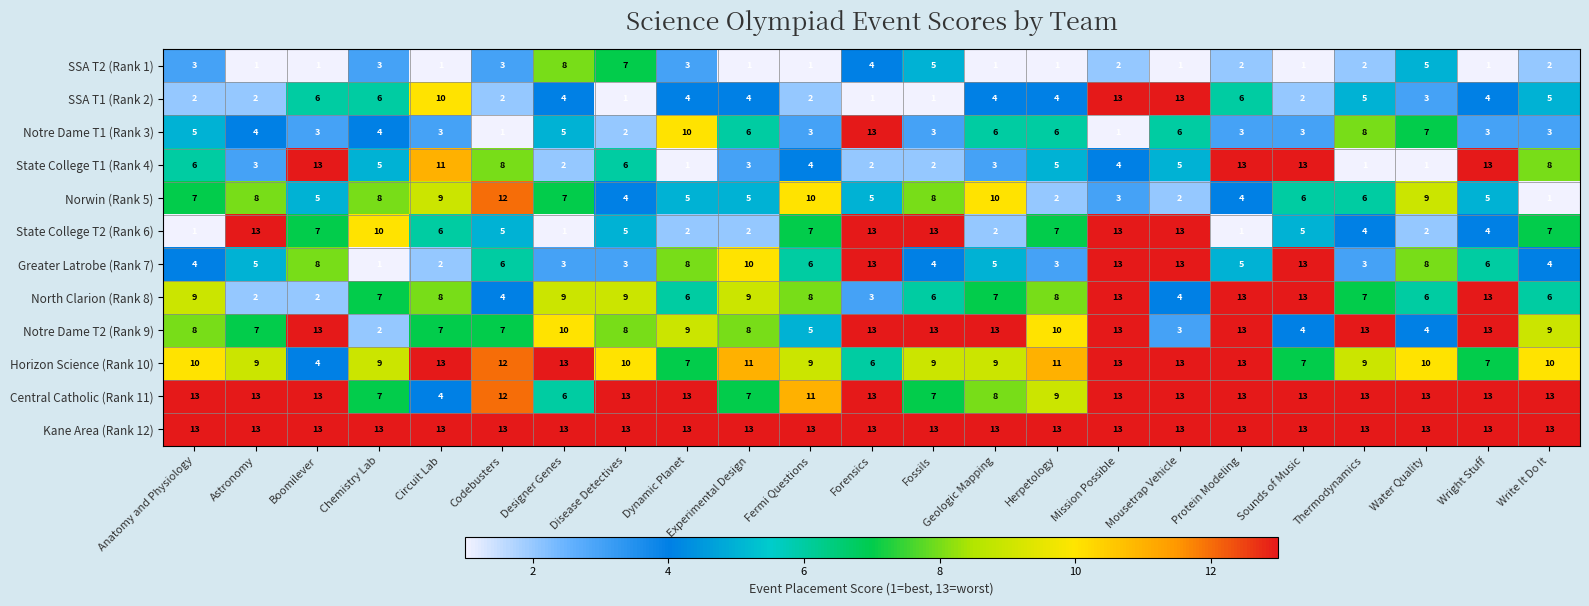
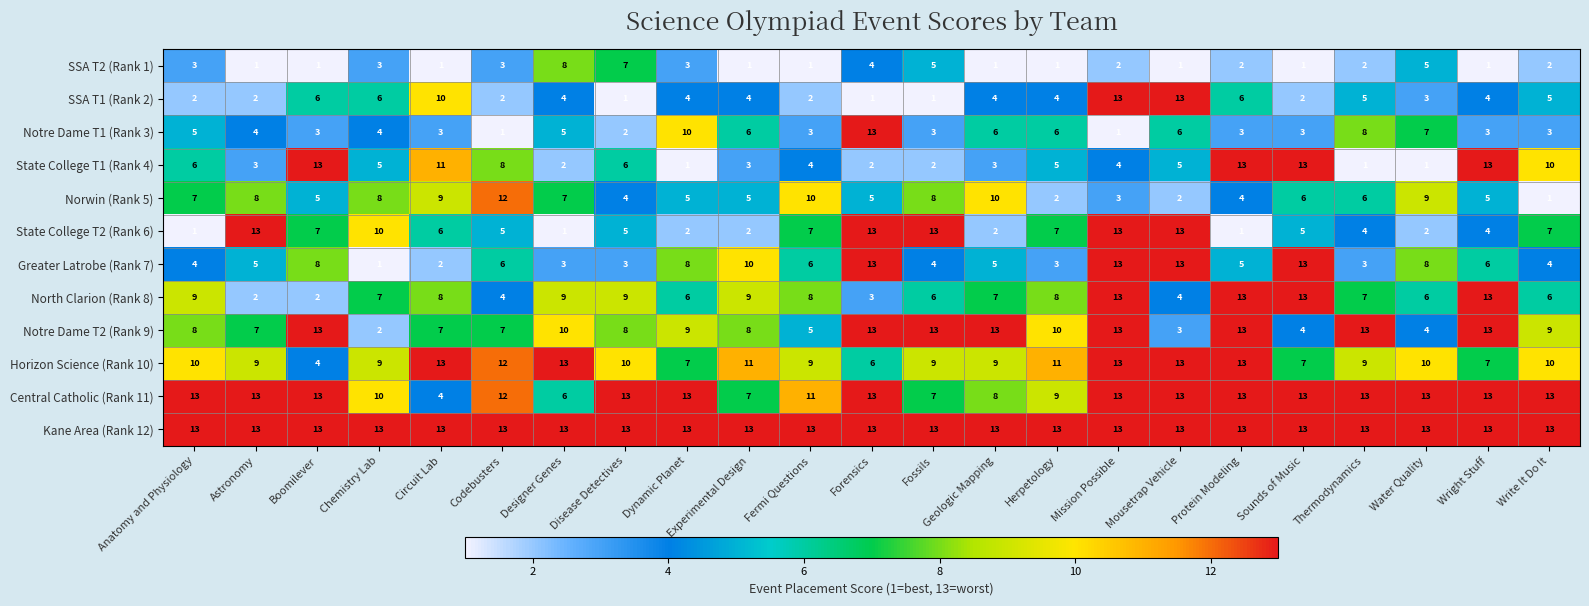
  {
    "State College T1 (Rank 4)": {
      "Anatomy and Physiology": 6,
      "Astronomy": 3,
      "Boomilever": 13,
      "Chemistry Lab": 5,
      "Circuit Lab": 11,
      "Codebusters": 8,
      "Designer Genes": 2,
      "Disease Detectives": 6,
      "Experimental Design": 3,
      "Fermi Questions": 4,
      "Forensics": 2,
      "Fossils": 2,
      "Geologic Mapping": 3,
      "Herpetology": 5,
      "Mission Possible": 4,
      "Mousetrap Vehicle": 5,
      "Protein Modeling": 13,
      "Sounds of Music": 13,
      "Wright Stuff": 13,
-     "Write It Do It": 8
+     "Write It Do It": 10
    },
    "Central Catholic (Rank 11)": {
      "Anatomy and Physiology": 13,
      "Astronomy": 13,
      "Boomilever": 13,
-     "Chemistry Lab": 7,
+     "Chemistry Lab": 10,
      "Circuit Lab": 4,
      "Codebusters": 12,
      "Designer Genes": 6,
      "Disease Detectives": 13,
      "Dynamic Planet": 13,
      "Experimental Design": 7,
      "Fermi Questions": 11,
      "Forensics": 13,
      "Fossils": 7,
      "Geologic Mapping": 8,
      "Herpetology": 9,
      "Mission Possible": 13,
      "Mousetrap Vehicle": 13,
      "Protein Modeling": 13,
      "Sounds of Music": 13,
      "Thermodynamics": 13,
      "Water Quality": 13,
      "Wright Stuff": 13,
      "Write It Do It": 13
    }
  }
